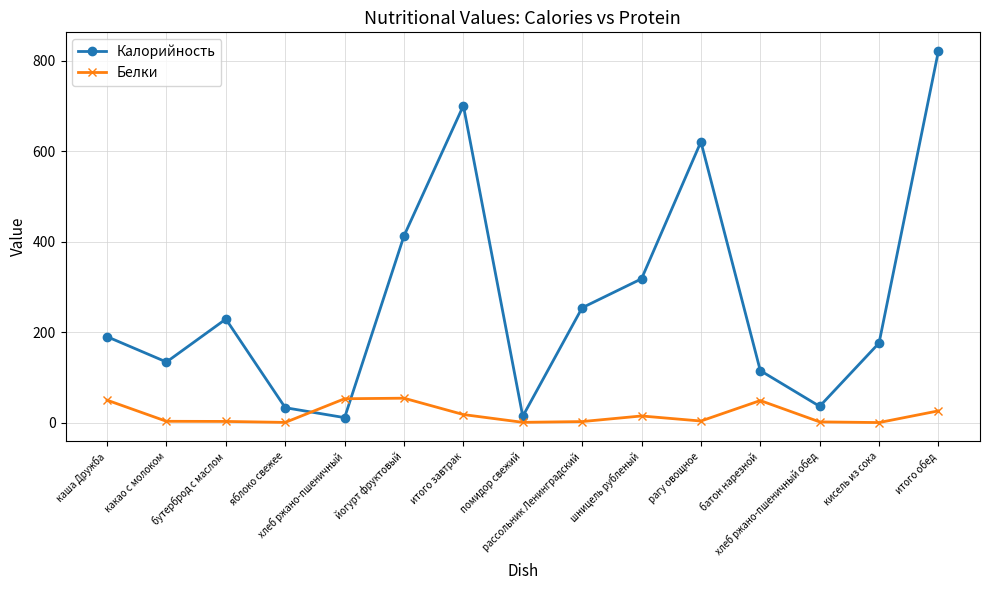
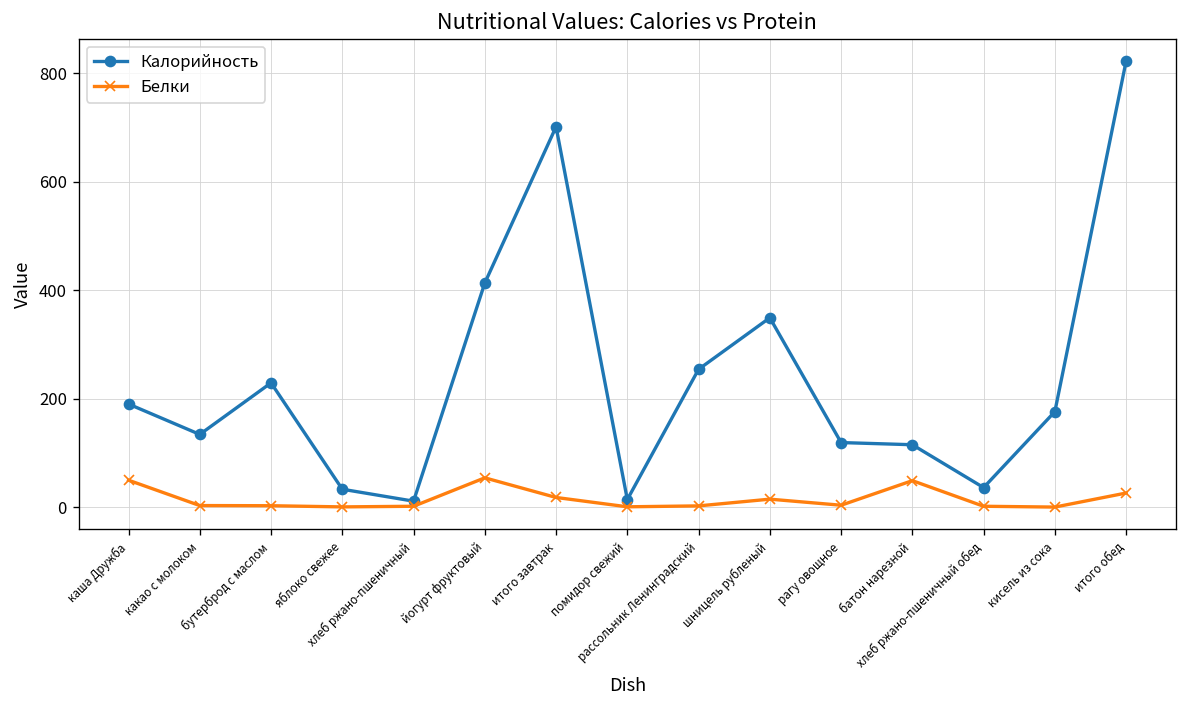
  {
    "Калорийность": {
      "каша Дружба": 190,
      "какао с молоком": 130,
      "бутерброд с маслом": 230,
      "яблоко свежее": 30,
      "хлеб ржано-пшеничный": 10,
      "йогурт фруктовый": 410,
      "итого завтрак": 700,
      "помидор свежий": 10,
      "рассольник Ленинградский": 250,
-     "шницель рубленый": 320,
-     "рагу овощное": 620,
+     "шницель рубленый": 350,
+     "рагу овощное": 120,
      "батон нарезной": 120,
      "хлеб ржано-пшеничный обед": 40,
      "кисель из сока": 180,
      "итого обед": 820
    },
    "Белки": {
      "каша Дружба": 50,
      "какао с молоком": 0,
      "бутерброд с маслом": 0,
      "яблоко свежее": 0,
-     "хлеб ржано-пшеничный": 50,
+     "хлеб ржано-пшеничный": 0,
      "йогурт фруктовый": 50,
      "итого завтрак": 20,
      "помидор свежий": 0,
      "рассольник Ленинградский": 0,
      "шницель рубленый": 10,
      "рагу овощное": 0,
      "батон нарезной": 50,
      "хлеб ржано-пшеничный обед": 0,
      "кисель из сока": 0,
      "итого обед": 30
    }
  }
